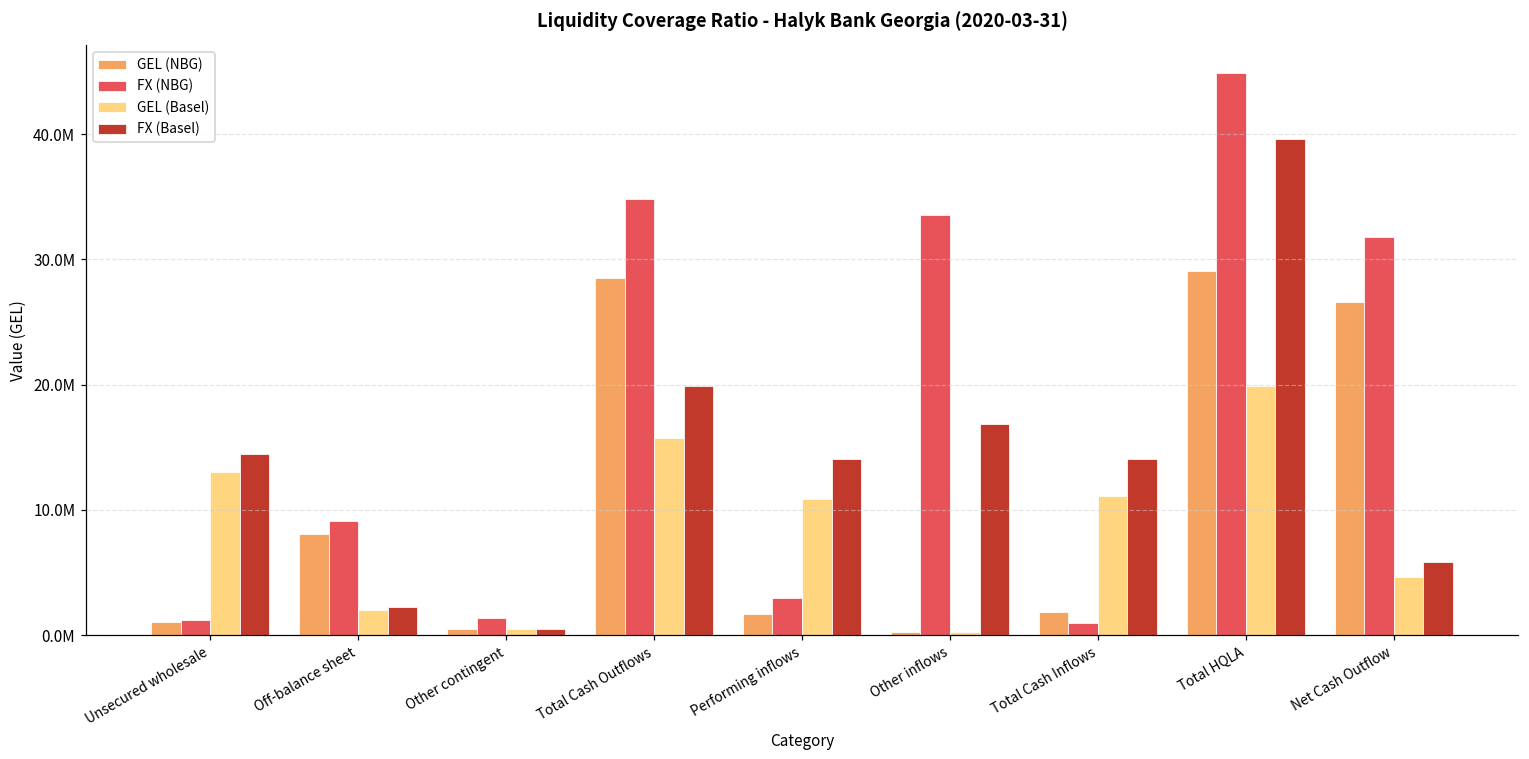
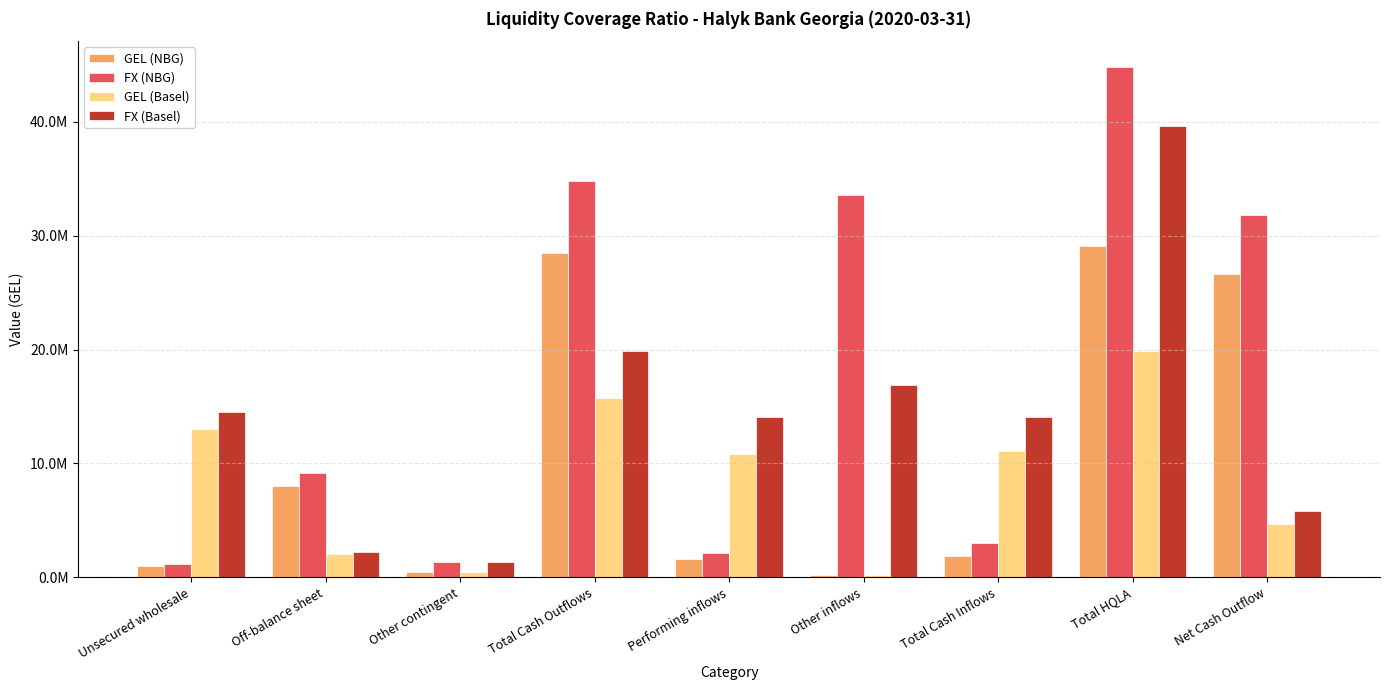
  {
    "FX (NBG)": {
      "Unsecured wholesale": 1200000,
      "Off-balance sheet": 9100000,
      "Other contingent": 1400000,
      "Total Cash Outflows": 34800000,
-     "Performing inflows": 3000000,
+     "Performing inflows": 2100000,
      "Other inflows": 33500000,
-     "Total Cash Inflows": 1000000,
+     "Total Cash Inflows": 3000000,
      "Total HQLA": 44900000,
      "Net Cash Outflow": 31800000
    },
    "FX (Basel)": {
      "Unsecured wholesale": 14500000,
      "Off-balance sheet": 2200000,
-     "Other contingent": 500000,
+     "Other contingent": 1400000,
      "Total Cash Outflows": 19900000,
      "Performing inflows": 14100000,
      "Other inflows": 16900000,
      "Total Cash Inflows": 14100000,
      "Total HQLA": 39600000,
      "Net Cash Outflow": 5800000
    }
  }
